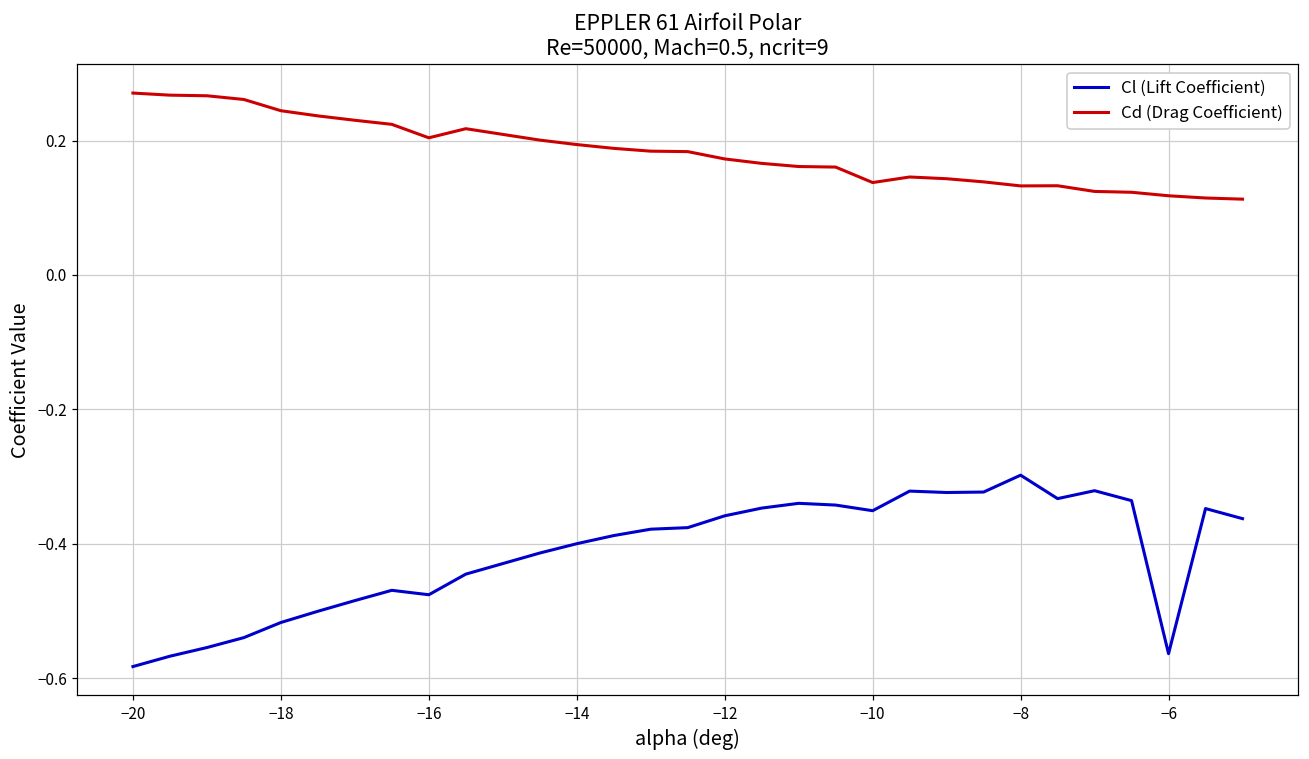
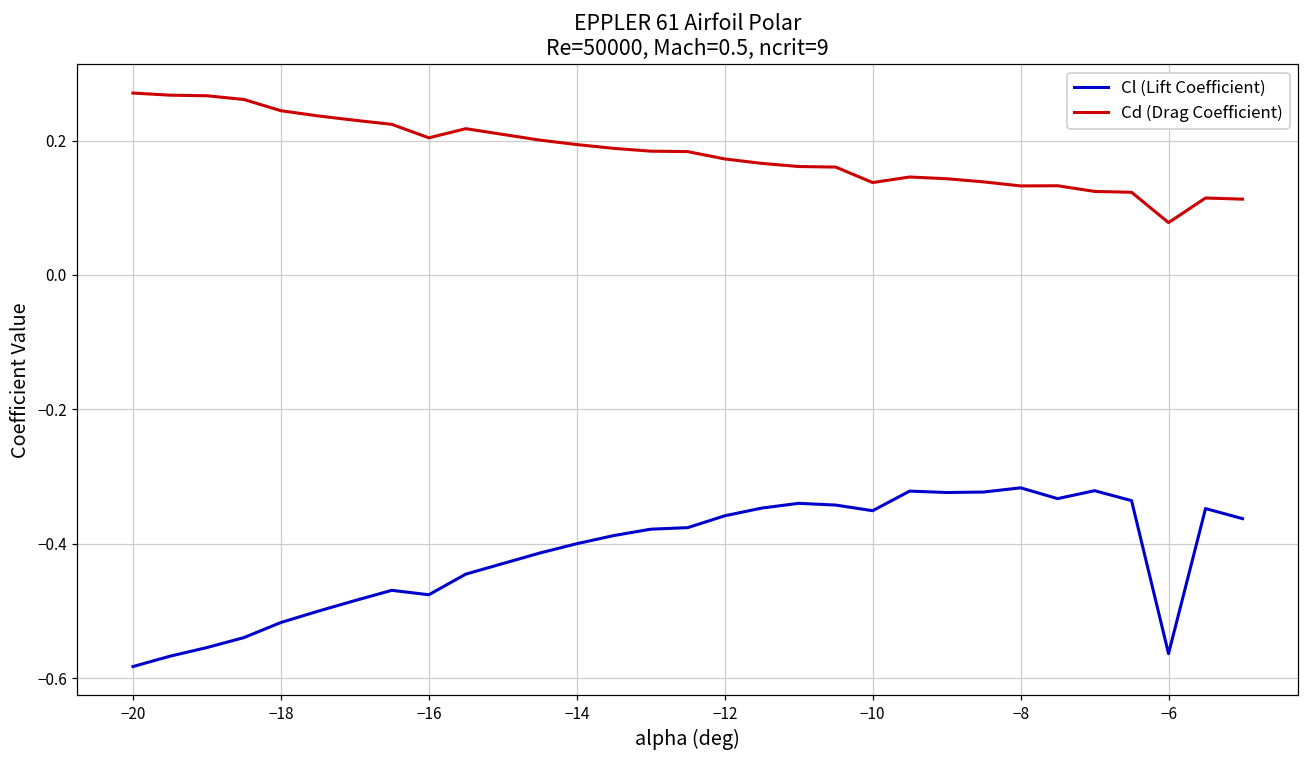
  {
    "Cl (Lift Coefficient)": {
      "−20": -0.58,
      "−18": -0.52,
      "−16": -0.48,
      "−14": -0.40,
      "−12": -0.36,
      "−10": -0.35,
-     "−8": -0.30,
+     "−8": -0.32,
      "−6": -0.56
    },
    "Cd (Drag Coefficient)": {
      "−20": 0.27,
      "−18": 0.24,
      "−16": 0.20,
      "−14": 0.19,
      "−12": 0.17,
      "−10": 0.14,
      "−8": 0.13,
-     "−6": 0.12
+     "−6": 0.08
    }
  }
